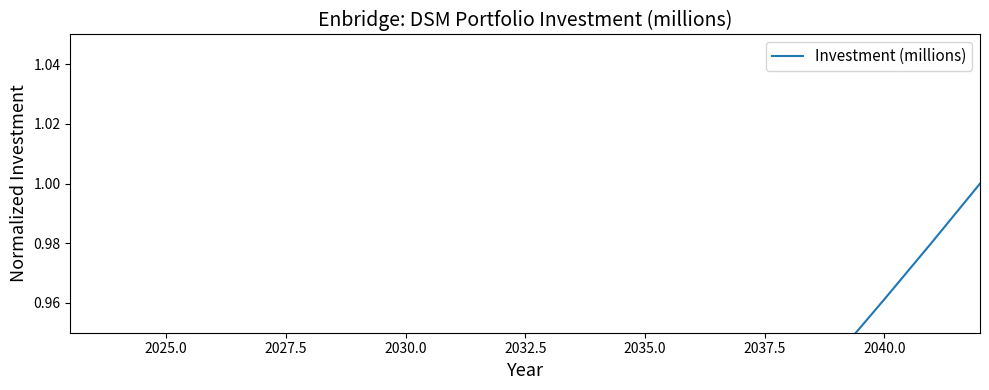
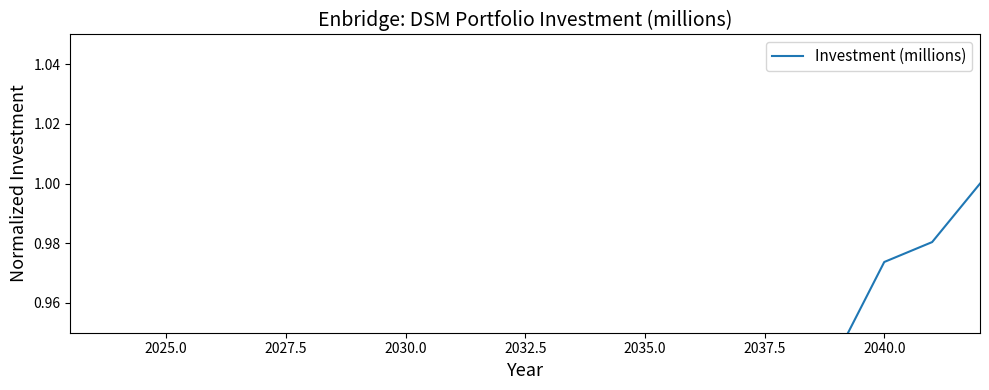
  {
-   "2040.0": 0.961
+   "2040.0": 0.974
  }
